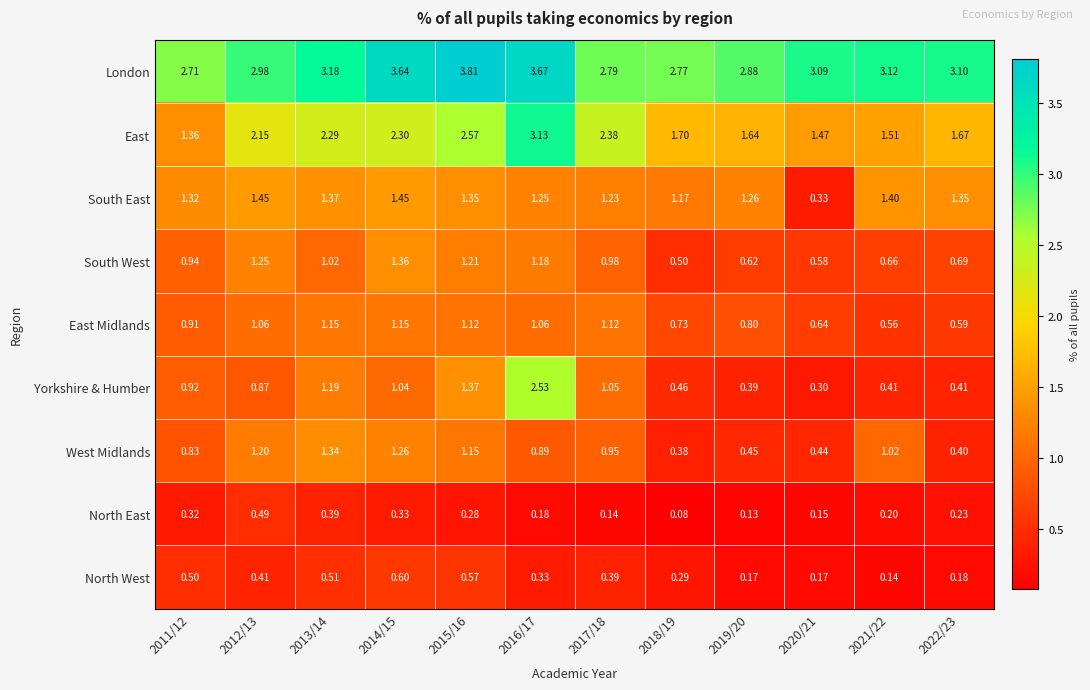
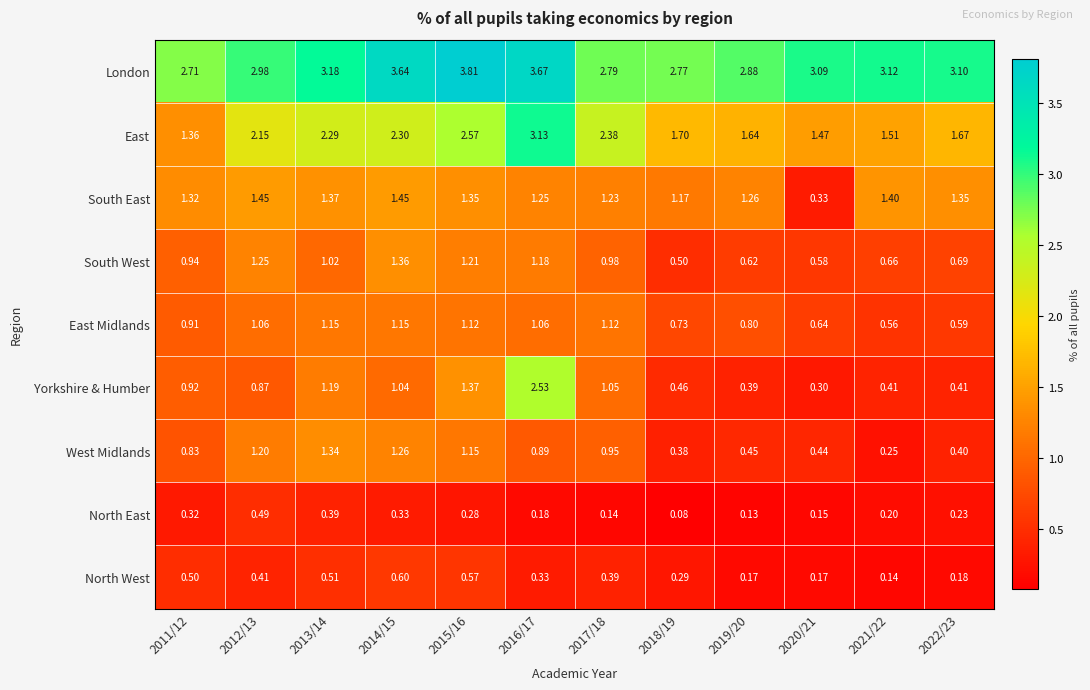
  {
    "London": {
      "2011/12": 2.71,
      "2012/13": 2.98,
      "2013/14": 3.18,
      "2014/15": 3.64,
      "2015/16": 3.81,
      "2016/17": 3.67,
      "2017/18": 2.79,
      "2018/19": 2.77,
      "2019/20": 2.88,
      "2020/21": 3.09,
      "2021/22": 3.12,
      "2022/23": 3.10
    },
    "East": {
      "2011/12": 1.36,
      "2012/13": 2.15,
      "2013/14": 2.29,
      "2014/15": 2.30,
      "2015/16": 2.57,
      "2016/17": 3.13,
      "2017/18": 2.38,
      "2018/19": 1.70,
      "2019/20": 1.64,
      "2020/21": 1.47,
      "2021/22": 1.51,
      "2022/23": 1.67
    },
    "South East": {
      "2011/12": 1.32,
      "2012/13": 1.45,
      "2013/14": 1.37,
      "2014/15": 1.45,
      "2015/16": 1.35,
      "2016/17": 1.25,
      "2017/18": 1.23,
      "2018/19": 1.17,
      "2019/20": 1.26,
      "2020/21": 0.33,
      "2021/22": 1.40,
      "2022/23": 1.35
    },
    "South West": {
      "2011/12": 0.94,
      "2012/13": 1.25,
      "2013/14": 1.02,
      "2014/15": 1.36,
      "2015/16": 1.21,
      "2016/17": 1.18,
      "2017/18": 0.98,
      "2018/19": 0.50,
      "2019/20": 0.62,
      "2020/21": 0.58,
      "2021/22": 0.66,
      "2022/23": 0.69
    },
    "East Midlands": {
      "2011/12": 0.91,
      "2012/13": 1.06,
      "2013/14": 1.15,
      "2014/15": 1.15,
      "2015/16": 1.12,
      "2016/17": 1.06,
      "2017/18": 1.12,
      "2018/19": 0.73,
      "2019/20": 0.80,
      "2020/21": 0.64,
      "2021/22": 0.56,
      "2022/23": 0.59
    },
    "Yorkshire & Humber": {
      "2011/12": 0.92,
      "2012/13": 0.87,
      "2013/14": 1.19,
      "2014/15": 1.04,
      "2015/16": 1.37,
      "2016/17": 2.53,
      "2017/18": 1.05,
      "2018/19": 0.46,
      "2019/20": 0.39,
      "2020/21": 0.30,
      "2021/22": 0.41,
      "2022/23": 0.41
    },
    "West Midlands": {
      "2011/12": 0.83,
      "2012/13": 1.20,
      "2013/14": 1.34,
      "2014/15": 1.26,
      "2015/16": 1.15,
      "2016/17": 0.89,
      "2017/18": 0.95,
      "2018/19": 0.38,
      "2019/20": 0.45,
      "2020/21": 0.44,
-     "2021/22": 1.02,
+     "2021/22": 0.25,
      "2022/23": 0.40
    },
    "North East": {
      "2011/12": 0.32,
      "2012/13": 0.49,
      "2013/14": 0.39,
      "2014/15": 0.33,
      "2015/16": 0.28,
      "2016/17": 0.18,
      "2017/18": 0.14,
      "2018/19": 0.08,
      "2019/20": 0.13,
      "2020/21": 0.15,
      "2021/22": 0.20,
      "2022/23": 0.23
    },
    "North West": {
      "2011/12": 0.50,
      "2012/13": 0.41,
      "2013/14": 0.51,
      "2014/15": 0.60,
      "2015/16": 0.57,
      "2016/17": 0.33,
      "2017/18": 0.39,
      "2018/19": 0.29,
      "2019/20": 0.17,
      "2020/21": 0.17,
      "2021/22": 0.14,
      "2022/23": 0.18
    }
  }
